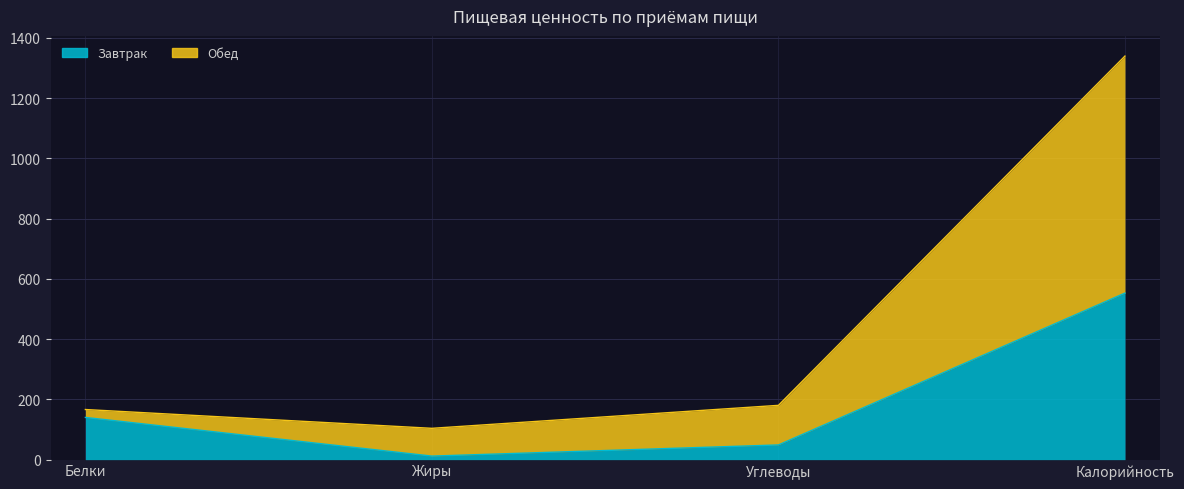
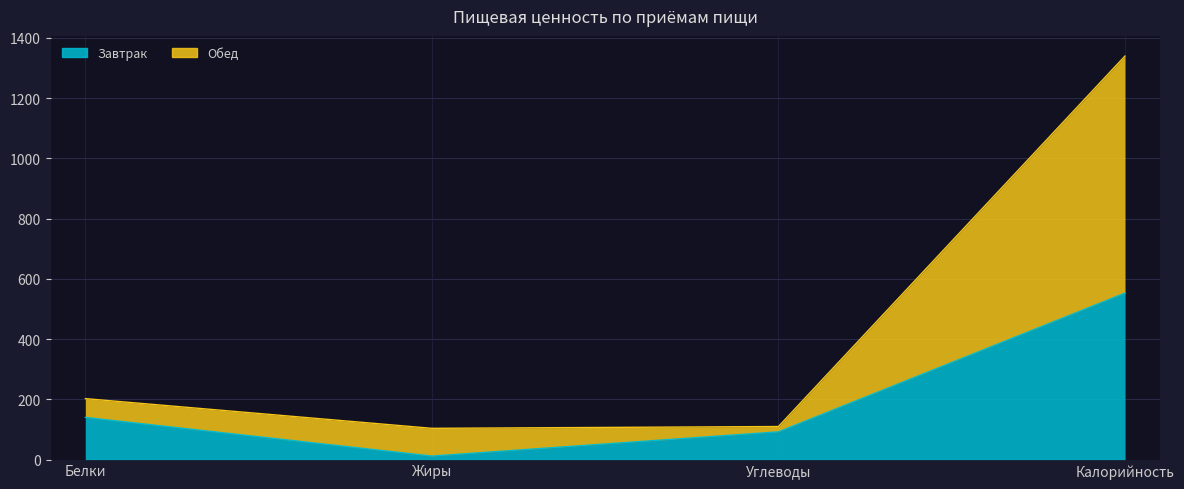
  {
    "Завтрак": {
      "Белки": 140,
      "Жиры": 10,
-     "Углеводы": 50,
+     "Углеводы": 90,
      "Калорийность": 550
    },
    "Обед": {
-     "Белки": 30,
+     "Белки": 60,
      "Жиры": 90,
-     "Углеводы": 130,
+     "Углеводы": 20,
      "Калорийность": 790
    }
  }
